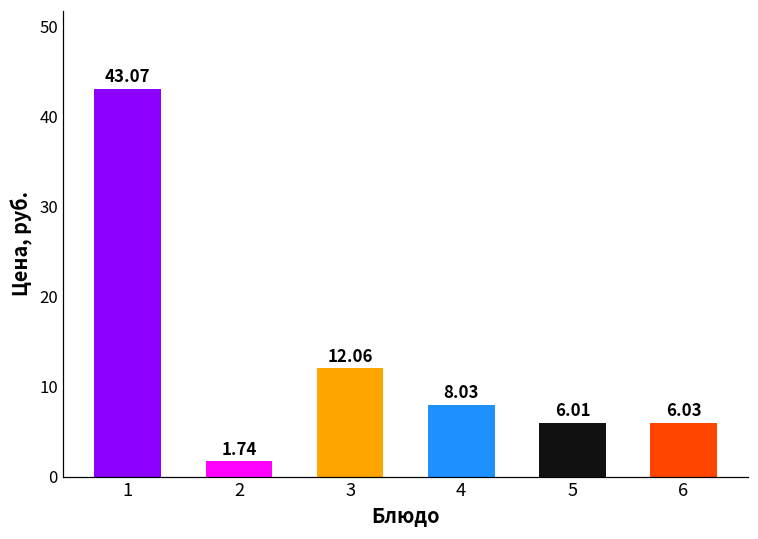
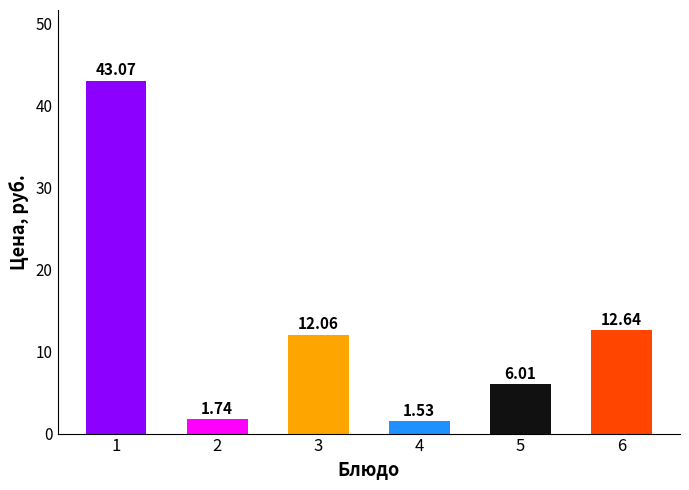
  {
    "1": 43.07,
    "2": 1.74,
    "3": 12.06,
-   "4": 8.03,
+   "4": 1.53,
    "5": 6.01,
-   "6": 6.03
+   "6": 12.64
  }
